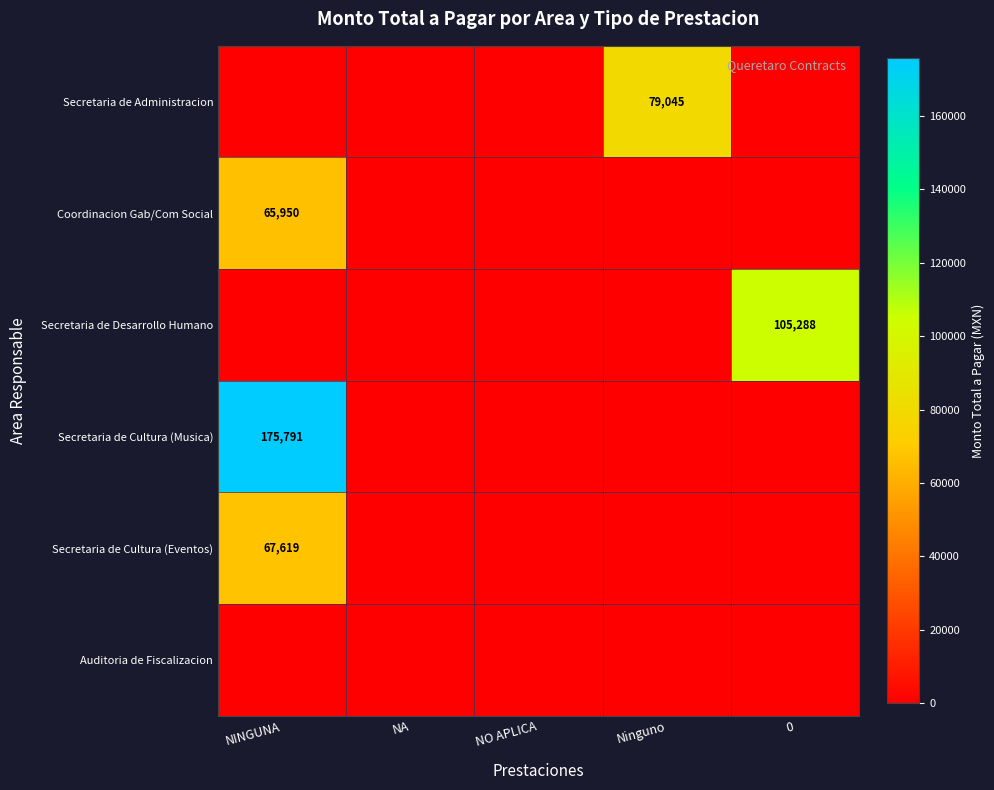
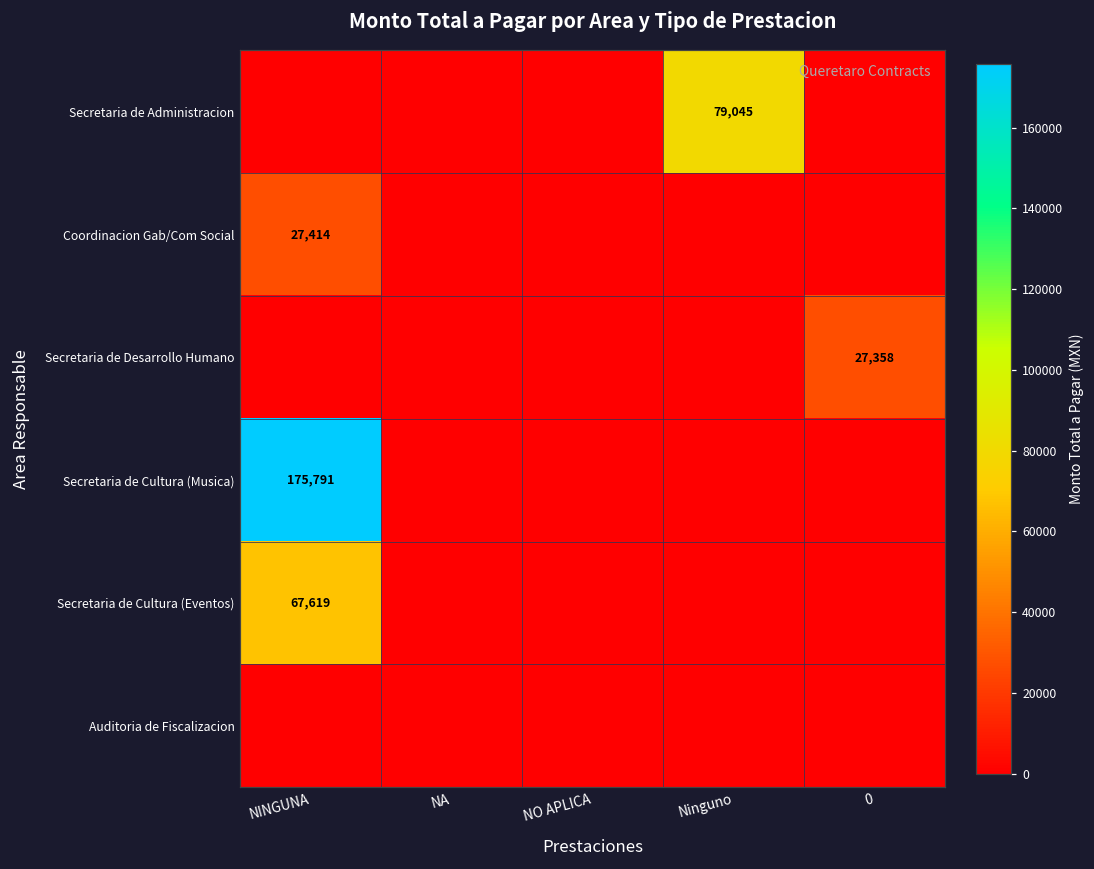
  {
    "Secretaria de Administracion": {
      "Ninguno": "79,045"
    },
    "Coordinacion Gab/Com Social": {
-     "NINGUNA": "65,950"
+     "NINGUNA": "27,414"
    },
    "Secretaria de Desarrollo Humano": {
-     "0": "105,288"
+     "0": "27,358"
    },
    "Secretaria de Cultura (Musica)": {
      "NINGUNA": "175,791"
    },
    "Secretaria de Cultura (Eventos)": {
      "NINGUNA": "67,619"
    }
  }
